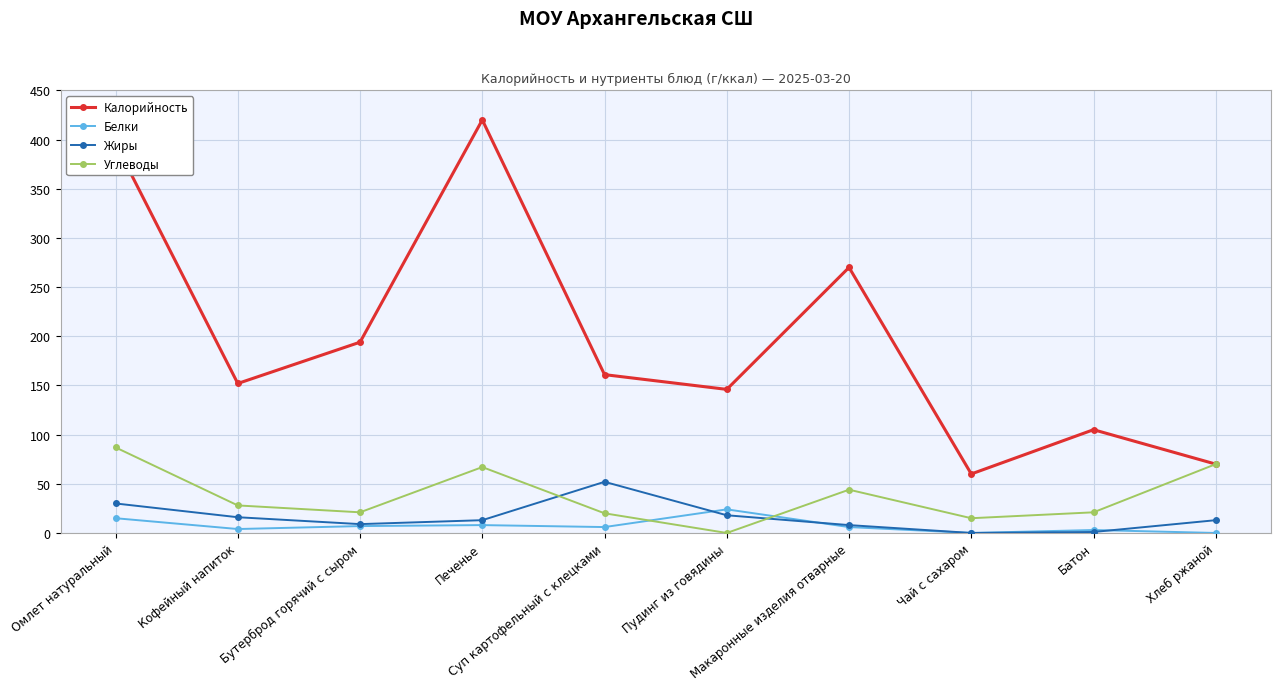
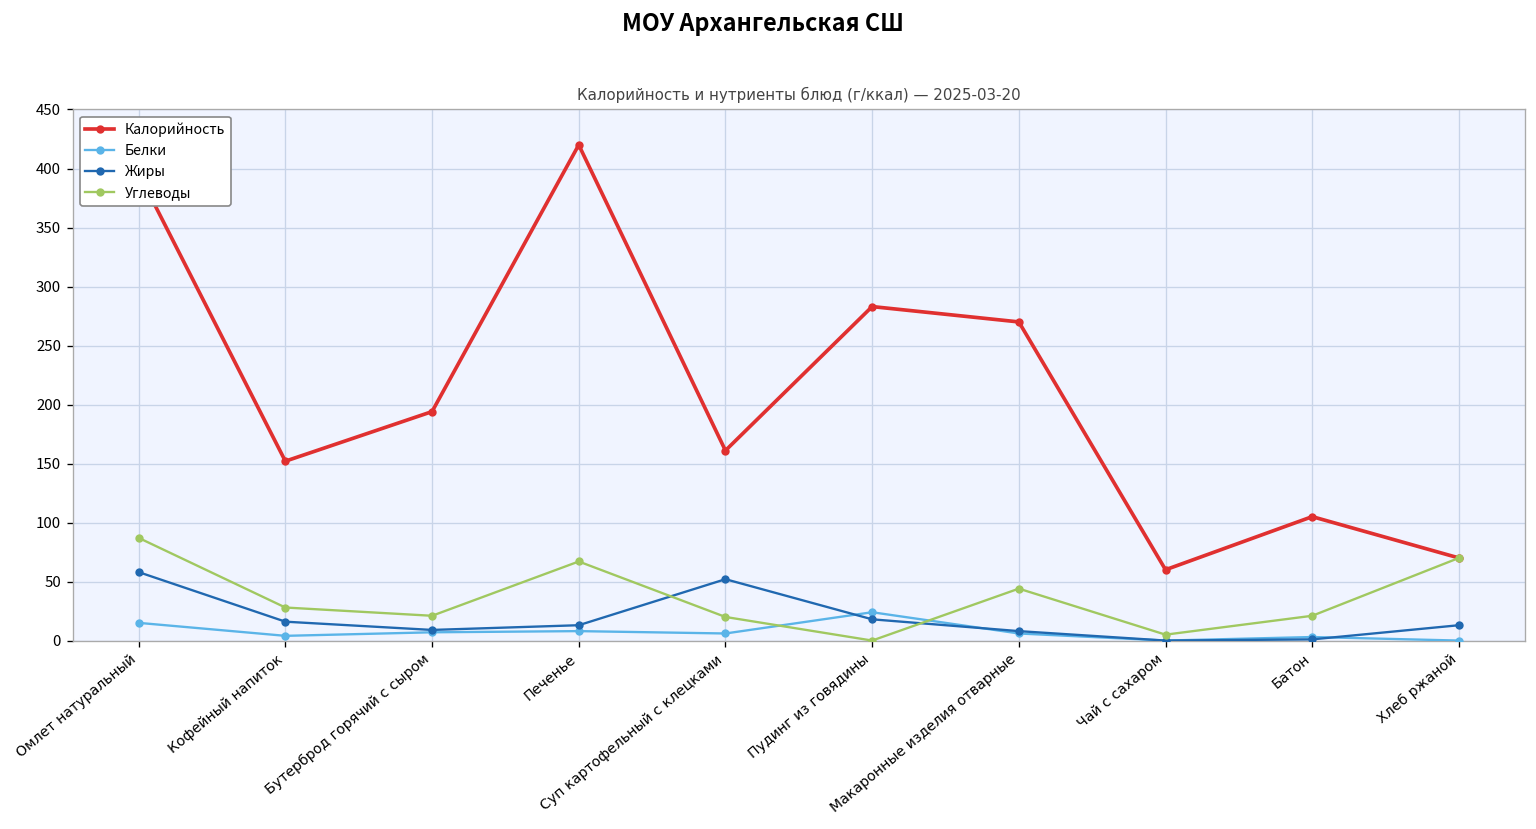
  {
    "Калорийность": {
      "Кофейный напиток": 150,
      "Бутерброд горячий с сыром": 190,
      "Печенье": 420,
      "Суп картофельный с клецками": 160,
-     "Пудинг из говядины": 150,
+     "Пудинг из говядины": 280,
      "Макаронные изделия отварные": 270,
      "Чай с сахаром": 60,
      "Батон": 110
    },
    "Белки": {
      "Омлет натуральный": 20,
      "Кофейный напиток": 0,
      "Печенье": 10,
      "Суп картофельный с клецками": 10,
      "Пудинг из говядины": 20,
      "Хлеб ржаной": 0
    },
    "Жиры": {
-     "Омлет натуральный": 30,
+     "Омлет натуральный": 60,
      "Кофейный напиток": 20,
      "Печенье": 10,
      "Суп картофельный с клецками": 50,
      "Пудинг из говядины": 20,
      "Хлеб ржаной": 10
    },
    "Углеводы": {
      "Омлет натуральный": 90,
      "Кофейный напиток": 30,
      "Бутерброд горячий с сыром": 20,
      "Печенье": 70,
      "Суп картофельный с клецками": 20,
      "Пудинг из говядины": 0,
      "Макаронные изделия отварные": 40,
-     "Чай с сахаром": 20,
+     "Чай с сахаром": 10,
      "Батон": 20
    }
  }
